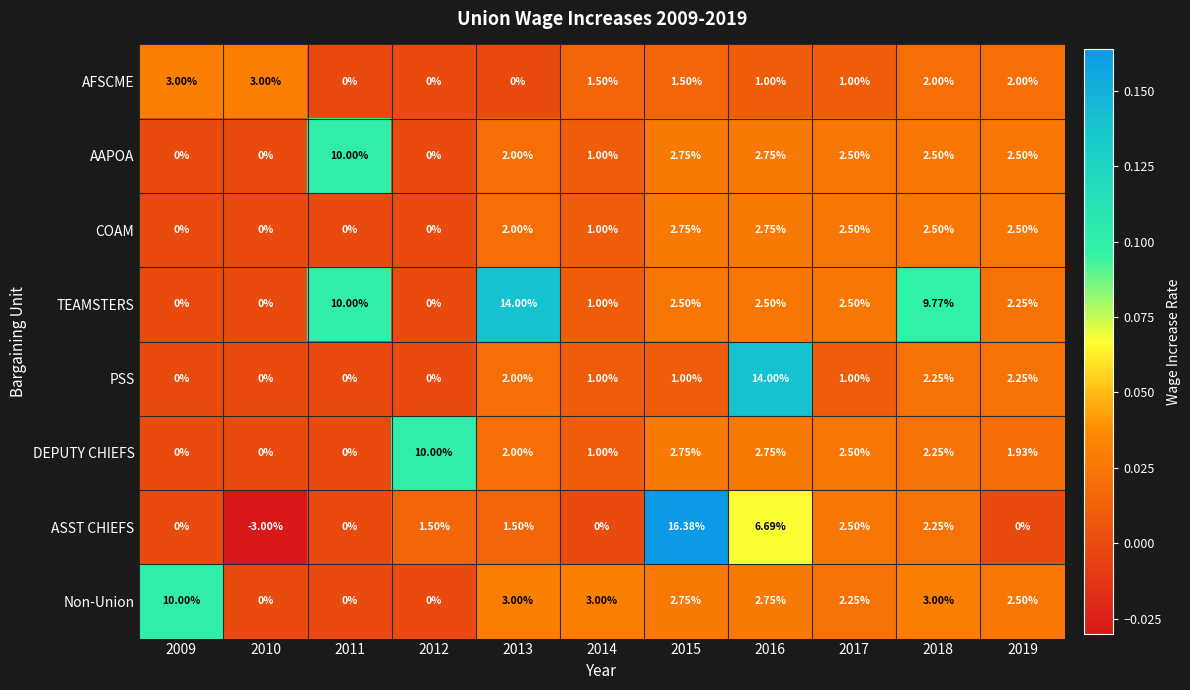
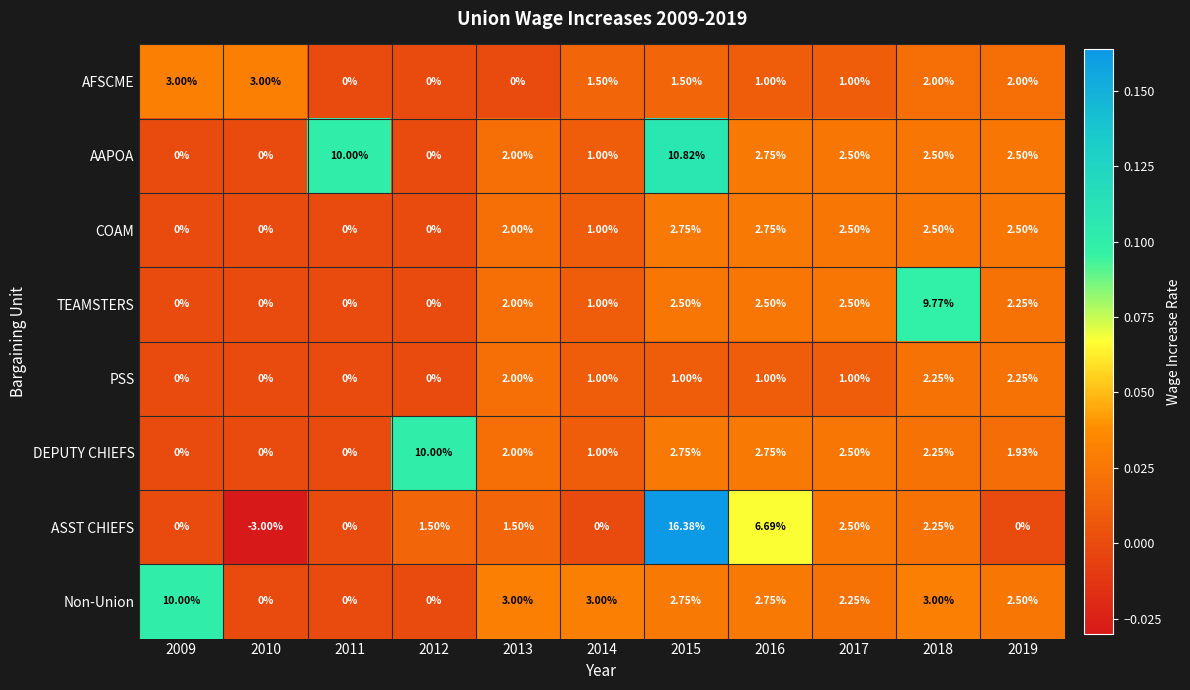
  {
    "AFSCME": {
      "2009": "3.00%",
      "2010": "3.00%",
      "2011": "0%",
      "2012": "0%",
      "2013": "0%",
      "2014": "1.50%",
      "2015": "1.50%",
      "2016": "1.00%",
      "2017": "1.00%",
      "2018": "2.00%",
      "2019": "2.00%"
    },
    "AAPOA": {
      "2009": "0%",
      "2010": "0%",
      "2011": "10.00%",
      "2012": "0%",
      "2013": "2.00%",
      "2014": "1.00%",
-     "2015": "2.75%",
+     "2015": "10.82%",
      "2016": "2.75%",
      "2017": "2.50%",
      "2018": "2.50%",
      "2019": "2.50%"
    },
    "COAM": {
      "2009": "0%",
      "2010": "0%",
      "2011": "0%",
      "2012": "0%",
      "2013": "2.00%",
      "2014": "1.00%",
      "2015": "2.75%",
      "2016": "2.75%",
      "2017": "2.50%",
      "2018": "2.50%",
      "2019": "2.50%"
    },
    "TEAMSTERS": {
      "2009": "0%",
      "2010": "0%",
-     "2011": "10.00%",
+     "2011": "0%",
      "2012": "0%",
-     "2013": "14.00%",
+     "2013": "2.00%",
      "2014": "1.00%",
      "2015": "2.50%",
      "2016": "2.50%",
      "2017": "2.50%",
      "2018": "9.77%",
      "2019": "2.25%"
    },
    "PSS": {
      "2009": "0%",
      "2010": "0%",
      "2011": "0%",
      "2012": "0%",
      "2013": "2.00%",
      "2014": "1.00%",
      "2015": "1.00%",
-     "2016": "14.00%",
+     "2016": "1.00%",
      "2017": "1.00%",
      "2018": "2.25%",
      "2019": "2.25%"
    },
    "DEPUTY CHIEFS": {
      "2009": "0%",
      "2010": "0%",
      "2011": "0%",
      "2012": "10.00%",
      "2013": "2.00%",
      "2014": "1.00%",
      "2015": "2.75%",
      "2016": "2.75%",
      "2017": "2.50%",
      "2018": "2.25%",
      "2019": "1.93%"
    },
    "ASST CHIEFS": {
      "2009": "0%",
      "2010": "-3.00%",
      "2011": "0%",
      "2012": "1.50%",
      "2013": "1.50%",
      "2014": "0%",
      "2015": "16.38%",
      "2016": "6.69%",
      "2017": "2.50%",
      "2018": "2.25%",
      "2019": "0%"
    },
    "Non-Union": {
      "2009": "10.00%",
      "2010": "0%",
      "2011": "0%",
      "2012": "0%",
      "2013": "3.00%",
      "2014": "3.00%",
      "2015": "2.75%",
      "2016": "2.75%",
      "2017": "2.25%",
      "2018": "3.00%",
      "2019": "2.50%"
    }
  }
